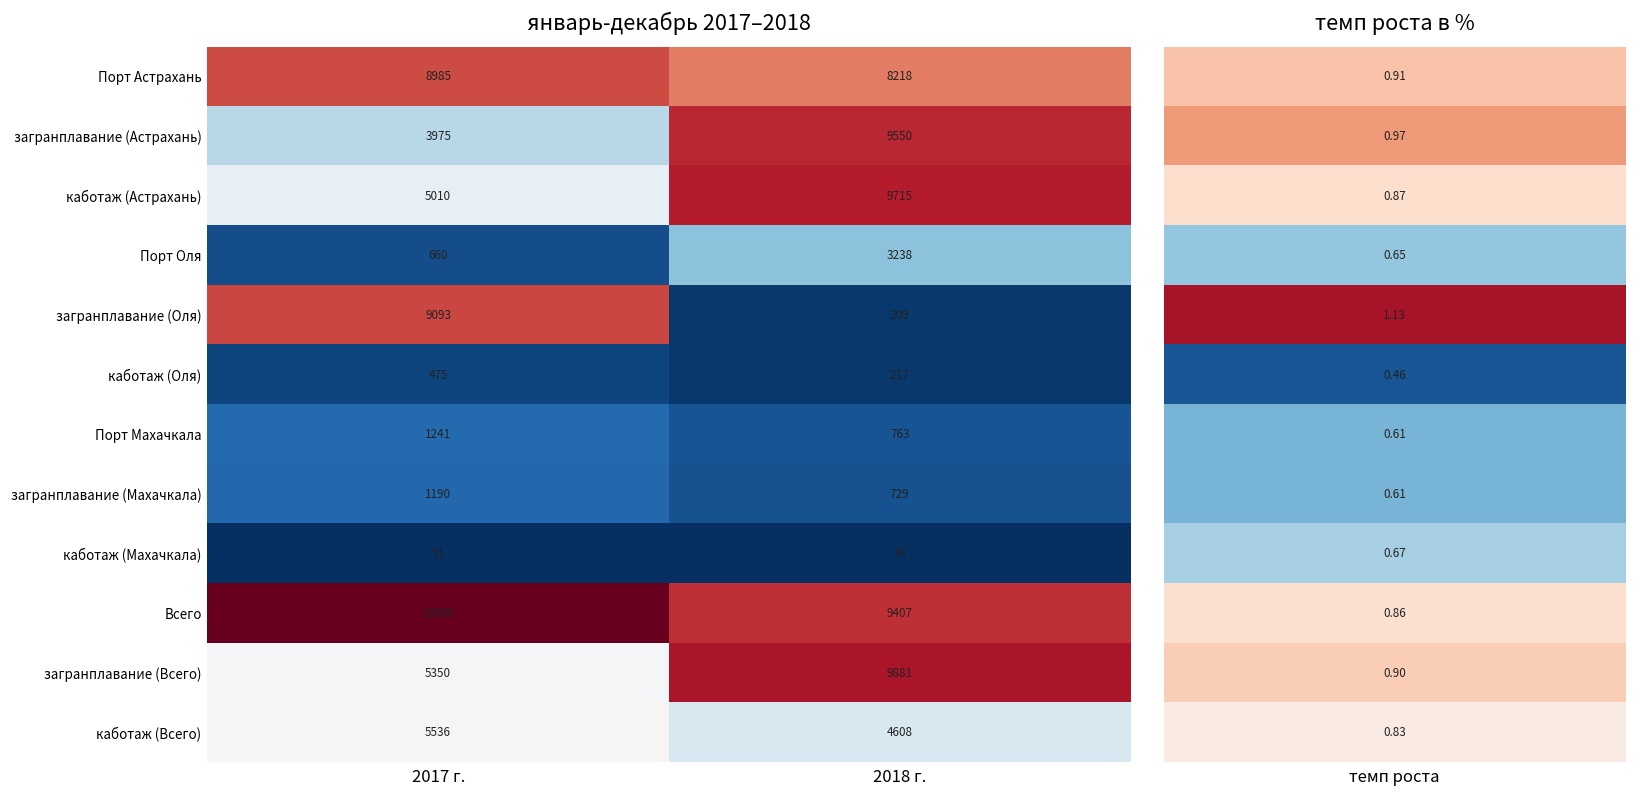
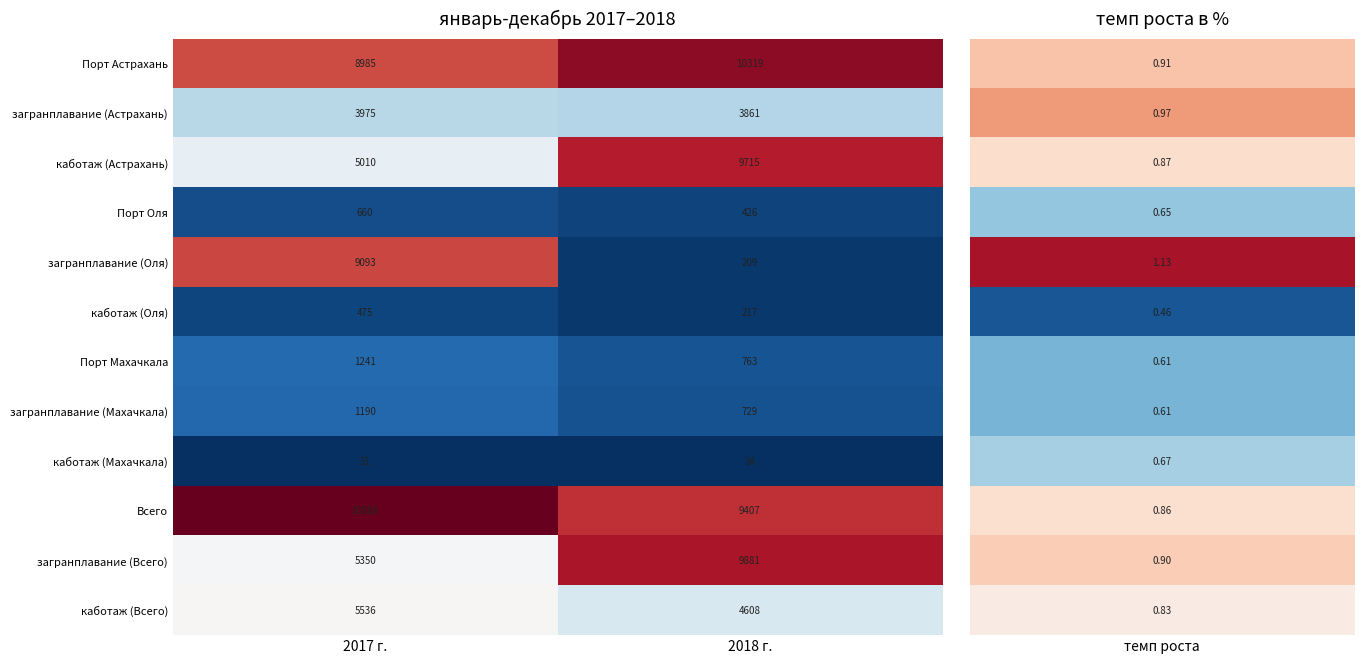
  {
    "январь-декабрь 2017–2018": {
      "Порт Астрахань": {
        "2017 г.": 8985,
-       "2018 г.": 8218
+       "2018 г.": 10319
      },
      "загранплавание (Астрахань)": {
        "2017 г.": 3975,
-       "2018 г.": 9550
+       "2018 г.": 3861
      },
      "каботаж (Астрахань)": {
        "2017 г.": 5010,
        "2018 г.": 9715
      },
      "Порт Оля": {
        "2017 г.": 660,
-       "2018 г.": 3238
+       "2018 г.": 426
      },
      "загранплавание (Оля)": {
        "2017 г.": 9093,
        "2018 г.": 209
      },
      "каботаж (Оля)": {
        "2017 г.": 475,
        "2018 г.": 217
      },
      "Порт Махачкала": {
        "2017 г.": 1241,
        "2018 г.": 763
      },
      "загранплавание (Махачкала)": {
        "2017 г.": 1190,
        "2018 г.": 729
      },
      "каботаж (Махачкала)": {
        "2017 г.": 51,
        "2018 г.": 34
      },
      "Всего": {
        "2017 г.": 10886,
        "2018 г.": 9407
      },
      "загранплавание (Всего)": {
        "2017 г.": 5350,
        "2018 г.": 9881
      },
      "каботаж (Всего)": {
        "2017 г.": 5536,
        "2018 г.": 4608
      }
    }
  }
